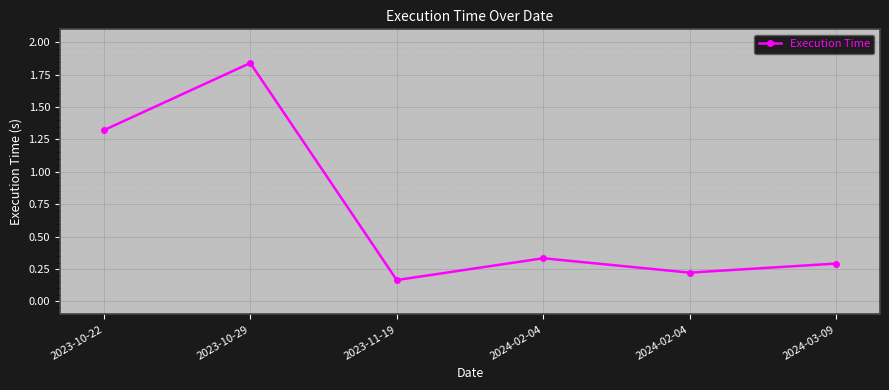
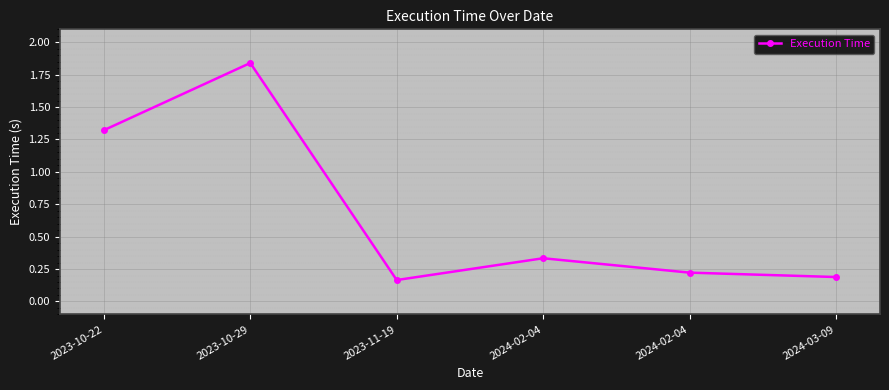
  {
    "2023-10-22": 1.32,
    "2023-10-29": 1.84,
    "2023-11-19": 0.16,
-   "2024-03-09": 0.29
+   "2024-03-09": 0.19
  }
